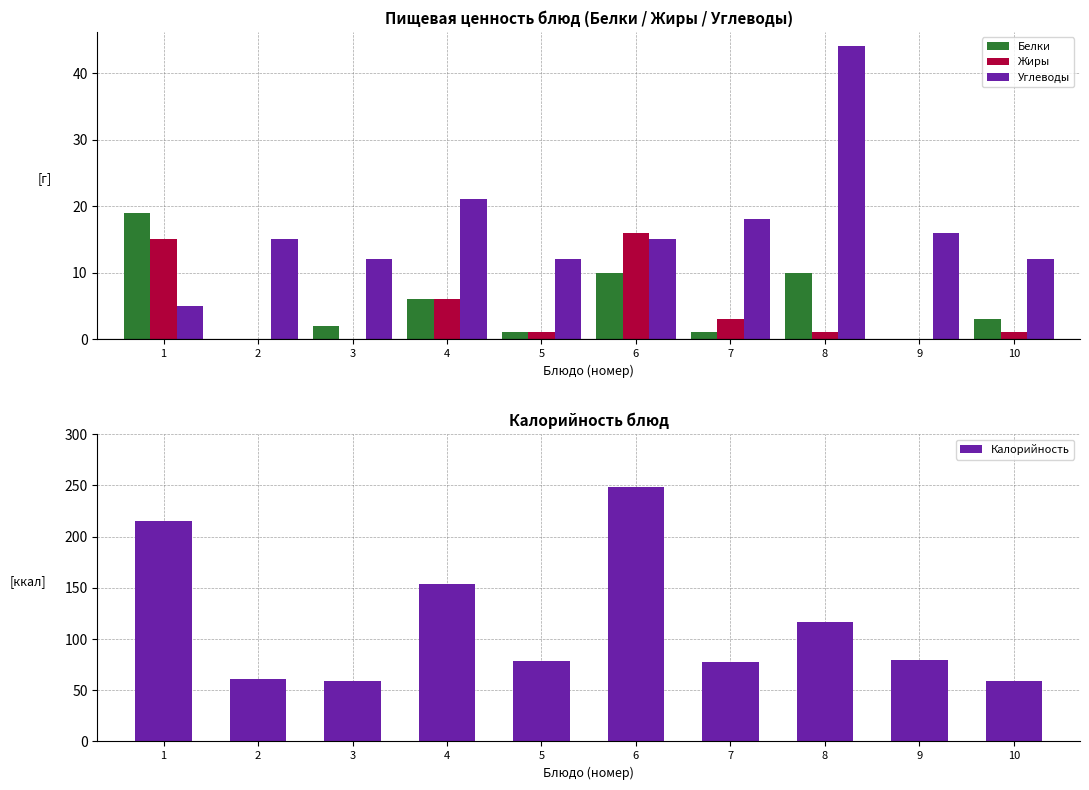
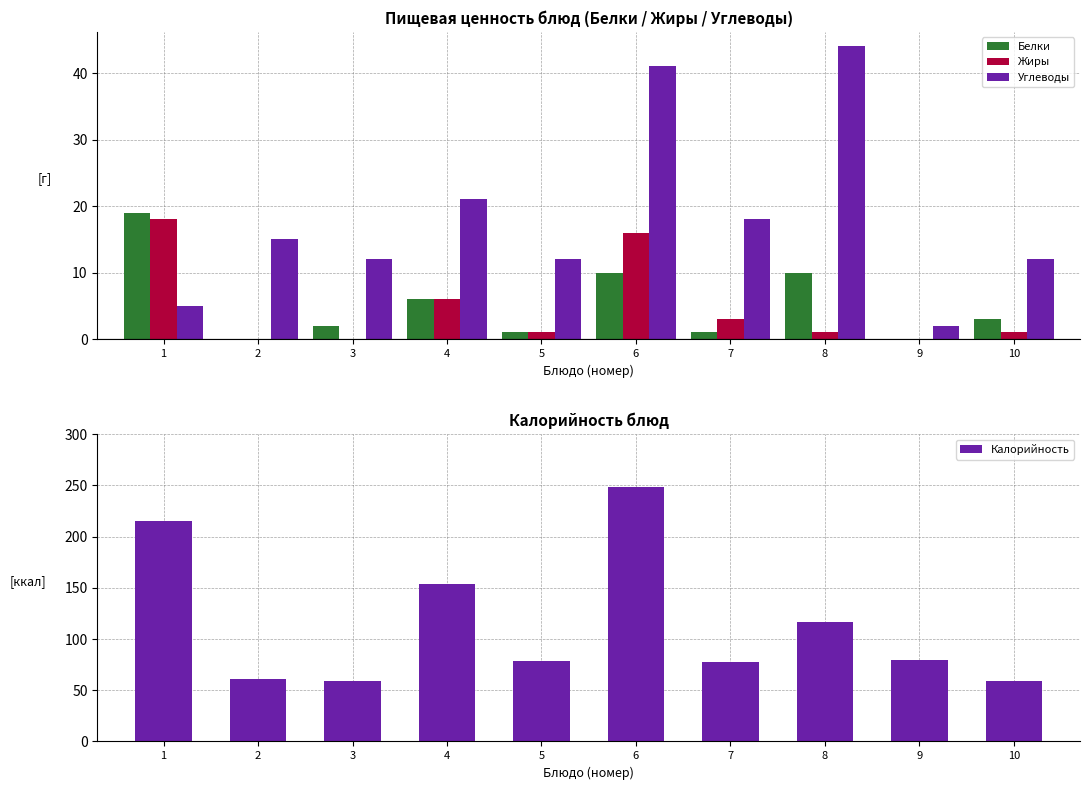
  {
    "Пищевая ценность блюд (Белки / Жиры / Углеводы)": {
      "Белки": {
        "1": 19,
        "2": 0,
        "3": 2,
        "4": 6,
        "5": 1,
        "6": 10,
        "7": 1,
        "8": 10,
        "9": 0,
        "10": 3
      },
      "Жиры": {
-       "1": 15,
+       "1": 18,
        "2": 0,
        "3": 0,
        "4": 6,
        "5": 1,
        "6": 16,
        "7": 3,
        "8": 1,
        "9": 0,
        "10": 1
      },
      "Углеводы": {
        "1": 5,
        "2": 15,
        "3": 12,
        "4": 21,
        "5": 12,
-       "6": 15,
+       "6": 41,
        "7": 18,
        "8": 44,
-       "9": 16,
+       "9": 2,
        "10": 12
      }
    },
    "Калорийность блюд": {
      "1": 215,
      "2": 61,
      "3": 59,
      "4": 154,
      "5": 79,
      "6": 248,
      "7": 78,
      "8": 117,
      "9": 80,
      "10": 59
    }
  }
